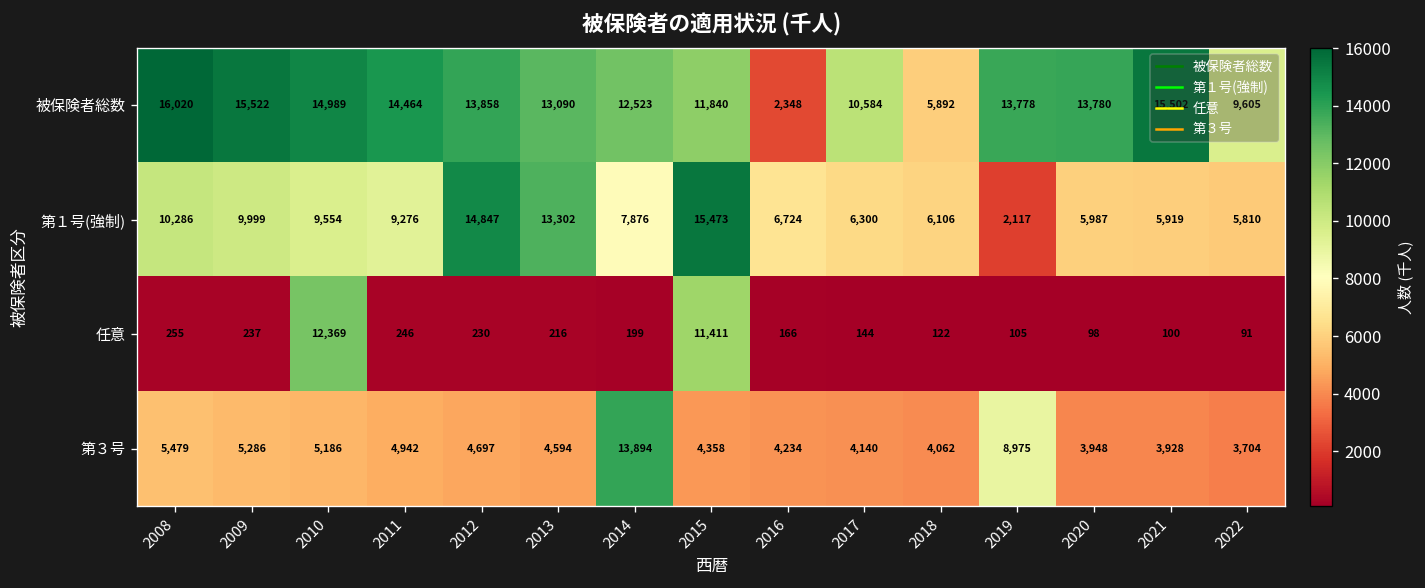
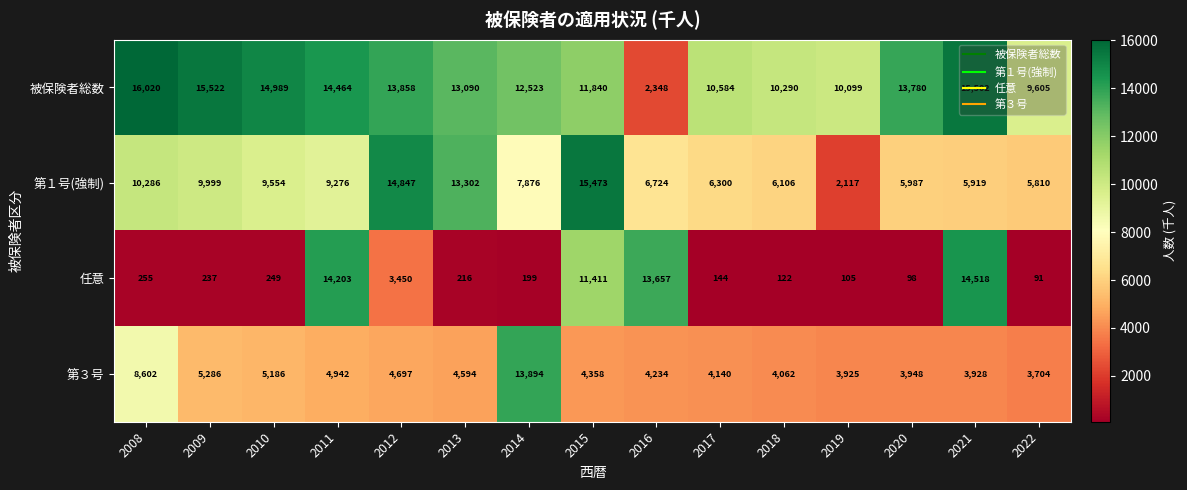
  {
    "被保険者総数": {
      "2008": "16,020",
      "2009": "15,522",
      "2010": "14,989",
      "2011": "14,464",
      "2012": "13,858",
      "2013": "13,090",
      "2014": "12,523",
      "2015": "11,840",
      "2016": "2,348",
      "2017": "10,584",
-     "2018": "5,892",
-     "2019": "13,778",
+     "2018": "10,290",
+     "2019": "10,099",
      "2020": "13,780"
    },
    "第１号(強制)": {
      "2008": "10,286",
      "2009": "9,999",
      "2010": "9,554",
      "2011": "9,276",
      "2012": "14,847",
      "2013": "13,302",
      "2014": "7,876",
      "2015": "15,473",
      "2016": "6,724",
      "2017": "6,300",
      "2018": "6,106",
      "2019": "2,117",
      "2020": "5,987",
      "2021": "5,919",
      "2022": "5,810"
    },
    "任意": {
      "2008": "255",
      "2009": "237",
-     "2010": "12,369",
-     "2011": "246",
-     "2012": "230",
+     "2010": "249",
+     "2011": "14,203",
+     "2012": "3,450",
      "2013": "216",
      "2014": "199",
      "2015": "11,411",
-     "2016": "166",
+     "2016": "13,657",
      "2017": "144",
      "2018": "122",
      "2019": "105",
      "2020": "98",
-     "2021": "100",
+     "2021": "14,518",
      "2022": "91"
    },
    "第３号": {
-     "2008": "5,479",
+     "2008": "8,602",
      "2009": "5,286",
      "2010": "5,186",
      "2011": "4,942",
      "2012": "4,697",
      "2013": "4,594",
      "2014": "13,894",
      "2015": "4,358",
      "2016": "4,234",
      "2017": "4,140",
      "2018": "4,062",
-     "2019": "8,975",
+     "2019": "3,925",
      "2020": "3,948",
      "2021": "3,928",
      "2022": "3,704"
    }
  }
